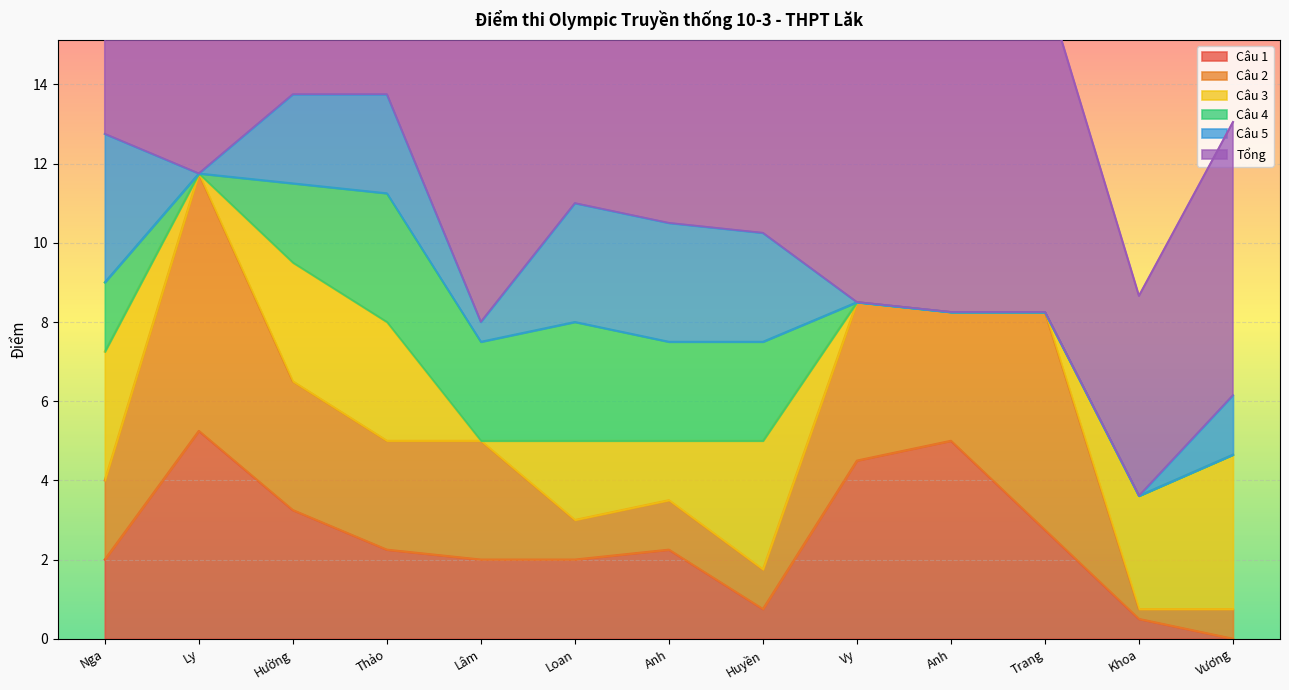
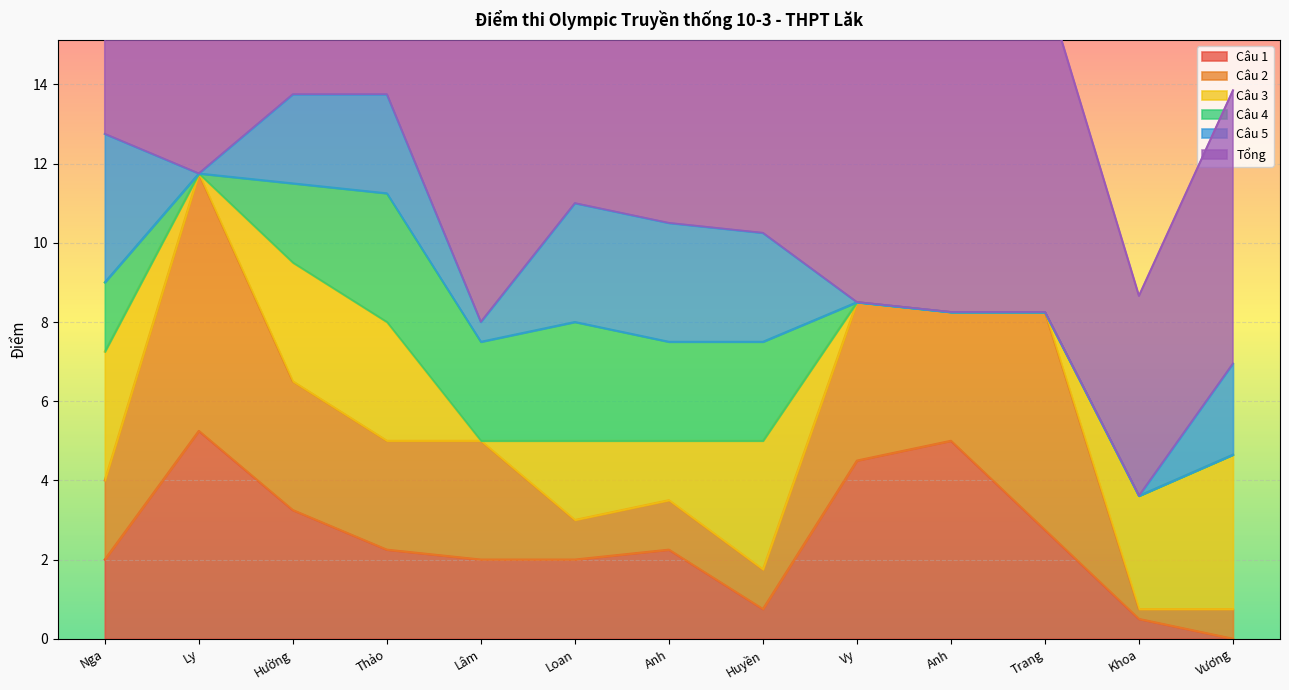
  {
    "Câu 3": {
      "Nga": 3.3,
      "Hường": 3.0,
      "Thảo": 3.0,
      "Loan": 2.0,
      "Huyền": 3.3
    },
    "Câu 4": {
      "Nga": 1.8,
      "Hường": 2.0,
      "Thảo": 3.3,
      "Lâm": 2.5,
      "Loan": 3.0,
      "Huyền": 2.5
    },
    "Câu 5": {
      "Nga": 3.8,
      "Hường": 2.3,
      "Thảo": 2.5,
      "Lâm": 0.5,
      "Loan": 3.0,
      "Huyền": 2.8,
-     "Vương": 1.5
+     "Vương": 2.3
    },
    "Tổng": {
      "Khoa": 5.1
    }
  }
